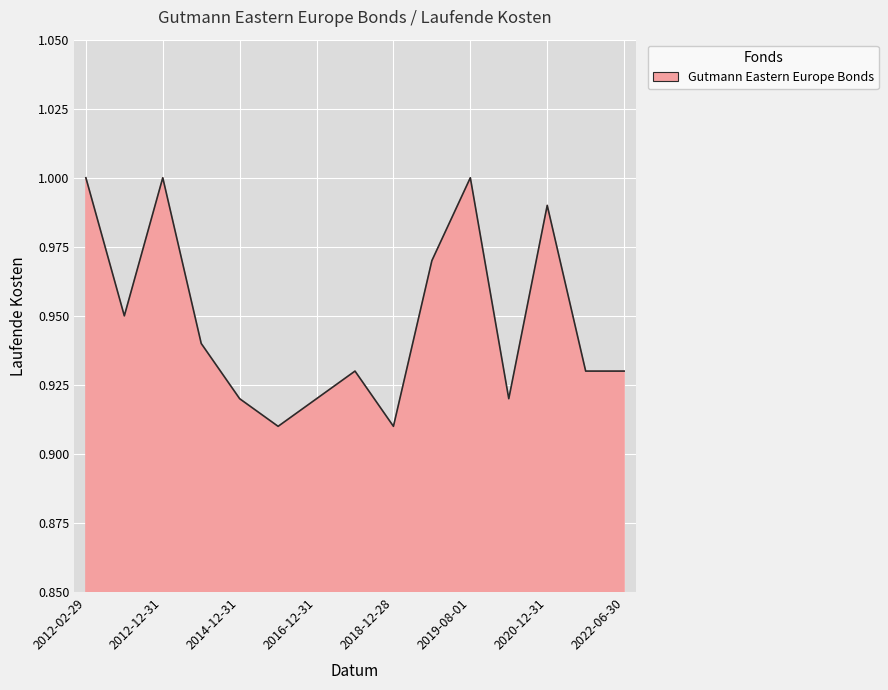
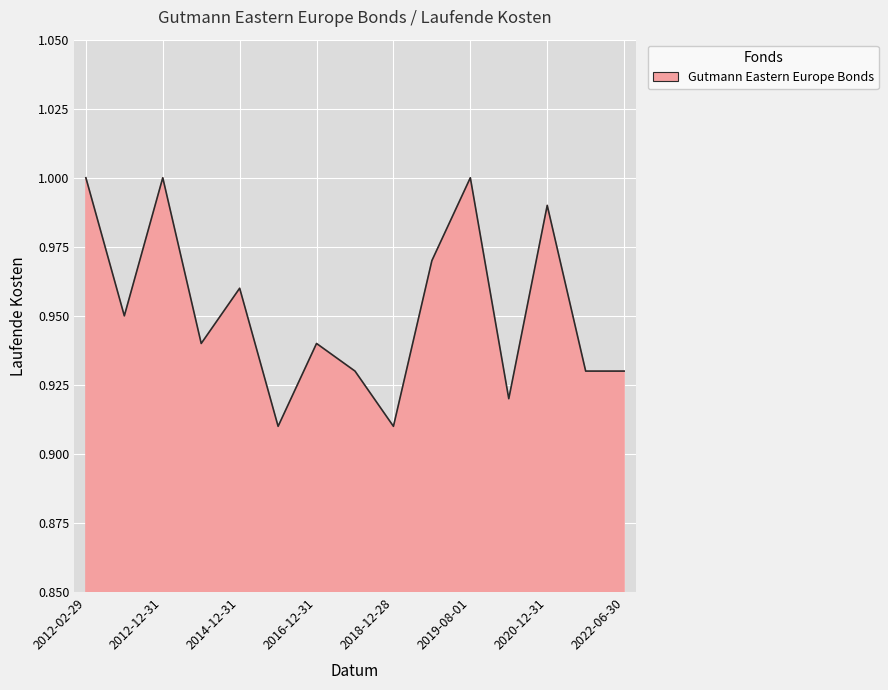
  {
    "2012-02-29": 1.00,
    "2012-12-31": 1.00,
-   "2014-12-31": 0.92,
-   "2016-12-31": 0.92,
+   "2014-12-31": 0.96,
+   "2016-12-31": 0.94,
    "2018-12-28": 0.91,
    "2019-08-01": 1.00,
    "2020-12-31": 0.99,
    "2022-06-30": 0.93
  }
